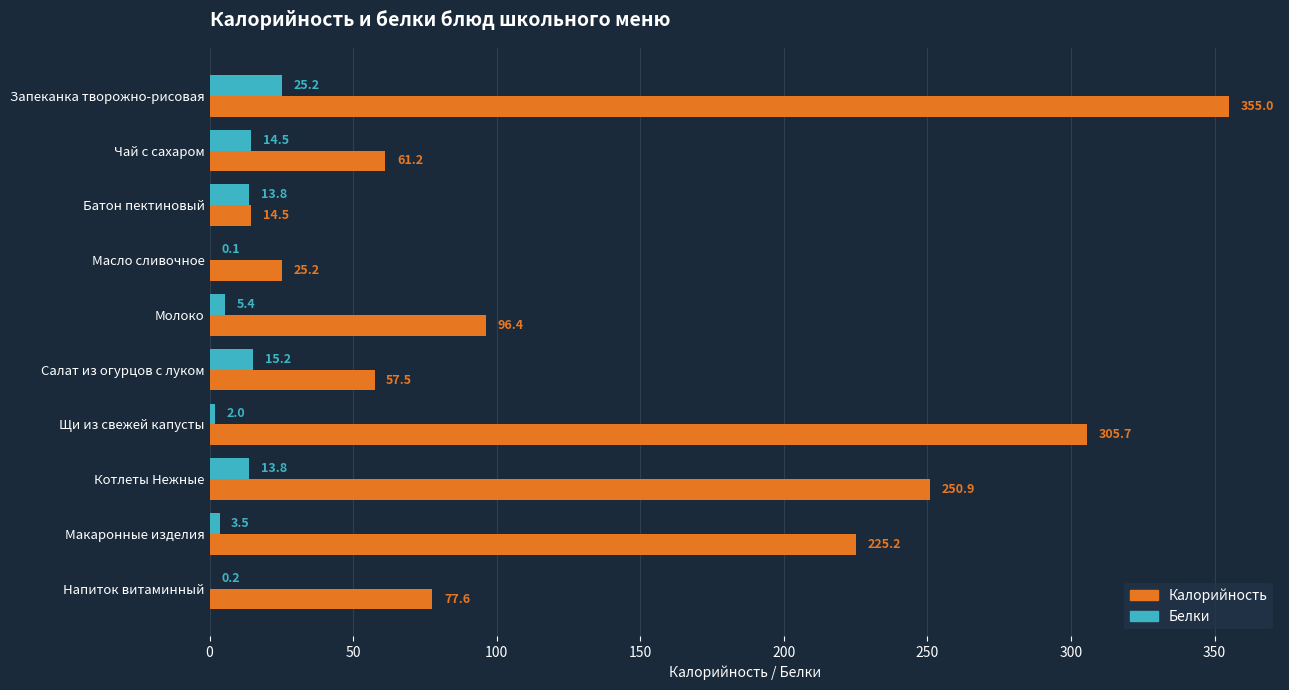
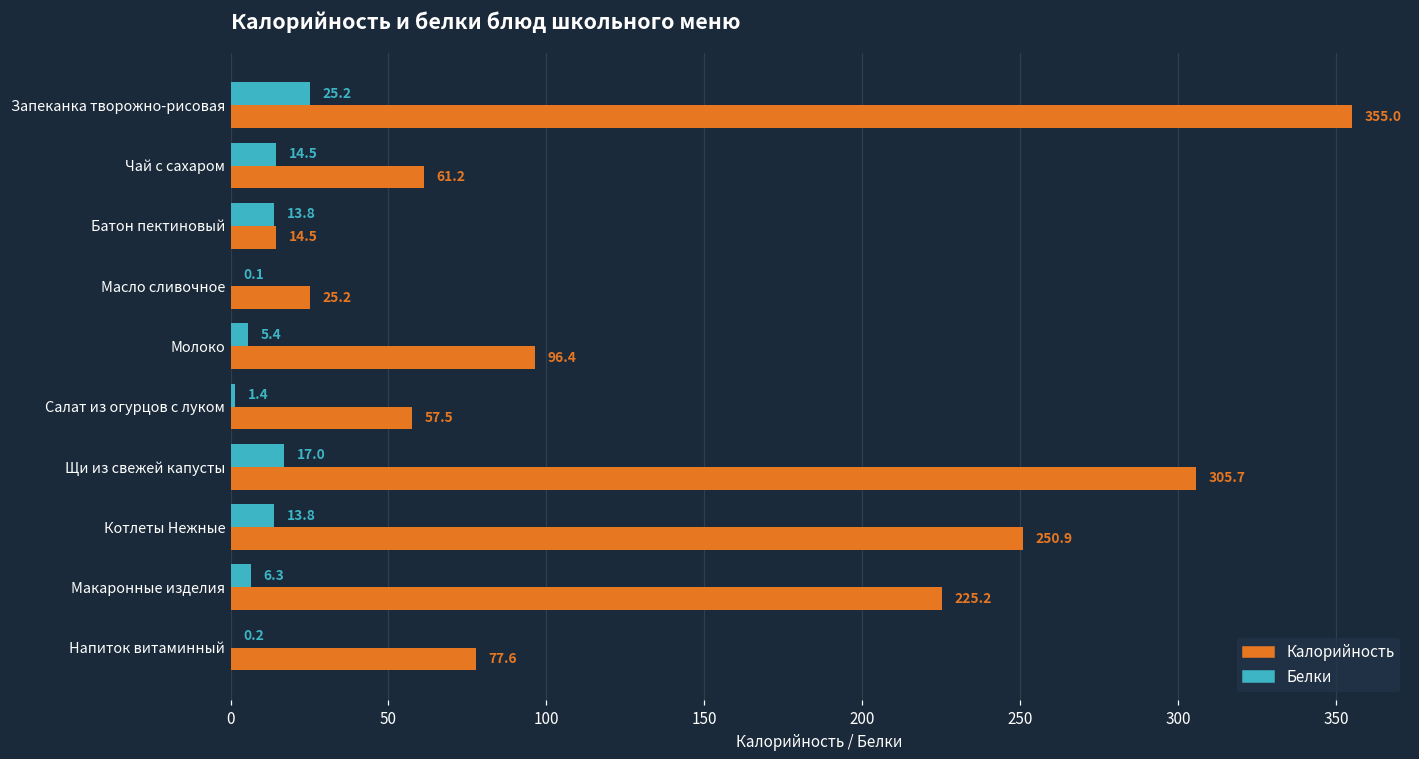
  {
    "Калорийность": {
      "Запеканка творожно-рисовая": 355.0,
      "Чай с сахаром": 61.2,
      "Батон пектиновый": 14.5,
      "Масло сливочное": 25.2,
      "Молоко": 96.4,
      "Салат из огурцов с луком": 57.5,
      "Щи из свежей капусты": 305.7,
      "Котлеты Нежные": 250.9,
      "Макаронные изделия": 225.2,
      "Напиток витаминный": 77.6
    },
    "Белки": {
      "Запеканка творожно-рисовая": 25.2,
      "Чай с сахаром": 14.5,
      "Батон пектиновый": 13.8,
      "Масло сливочное": 0.1,
      "Молоко": 5.4,
-     "Салат из огурцов с луком": 15.2,
-     "Щи из свежей капусты": 2.0,
+     "Салат из огурцов с луком": 1.4,
+     "Щи из свежей капусты": 17.0,
      "Котлеты Нежные": 13.8,
-     "Макаронные изделия": 3.5,
+     "Макаронные изделия": 6.3,
      "Напиток витаминный": 0.2
    }
  }
